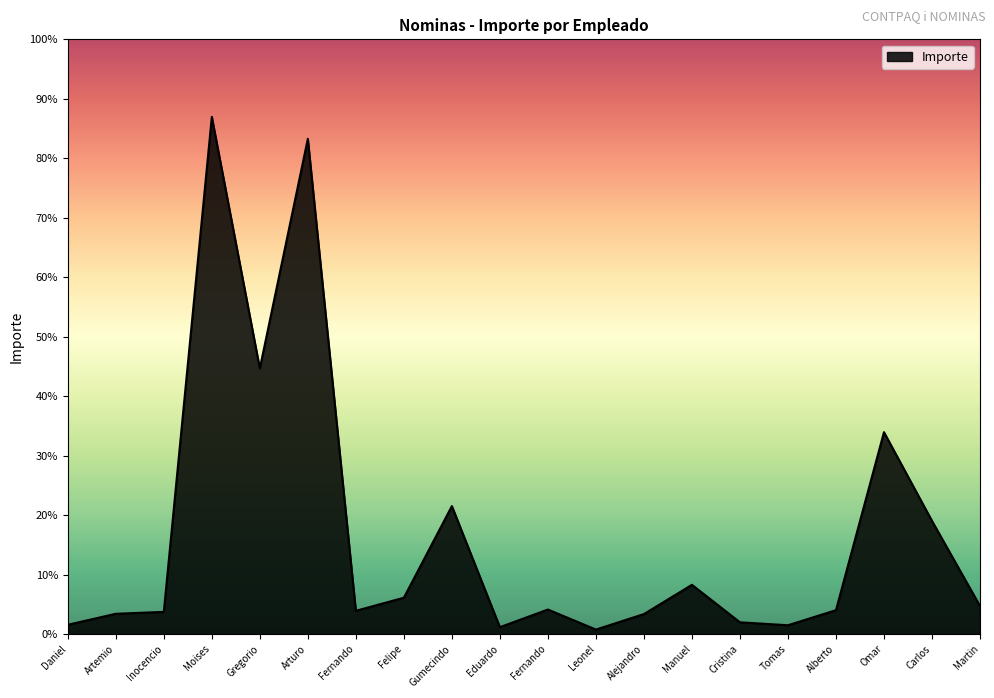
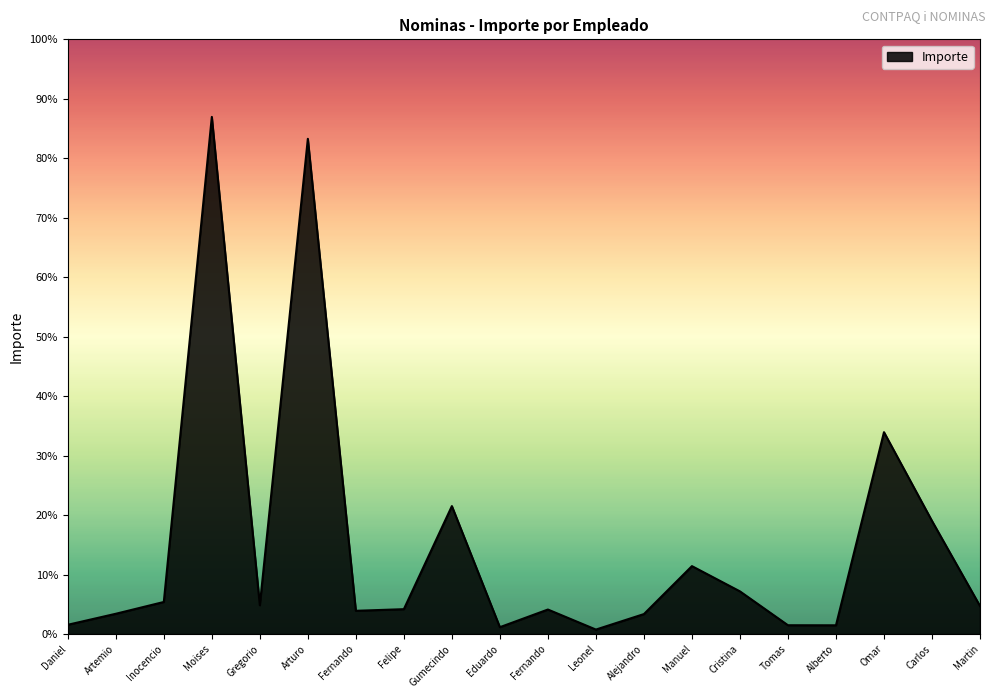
  {
    "Daniel": "2%",
    "Artemio": "3%",
-   "Inocencio": "4%",
+   "Inocencio": "5%",
    "Moises": "87%",
-   "Gregorio": "45%",
+   "Gregorio": "5%",
    "Arturo": "83%",
-   "Felipe": "6%",
+   "Felipe": "4%",
    "Gumecindo": "22%",
    "Eduardo": "1%",
    "Leonel": "1%",
    "Alejandro": "3%",
-   "Manuel": "8%",
-   "Cristina": "2%",
+   "Manuel": "11%",
+   "Cristina": "7%",
    "Tomas": "1%",
-   "Alberto": "4%",
+   "Alberto": "1%",
    "Omar": "34%",
    "Carlos": "19%",
    "Martin": "5%"
  }
